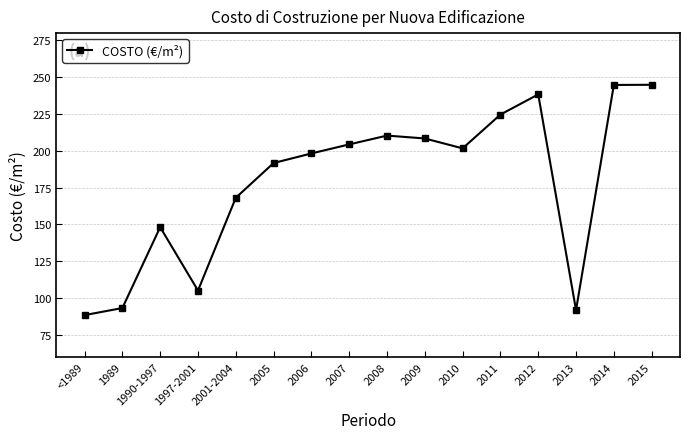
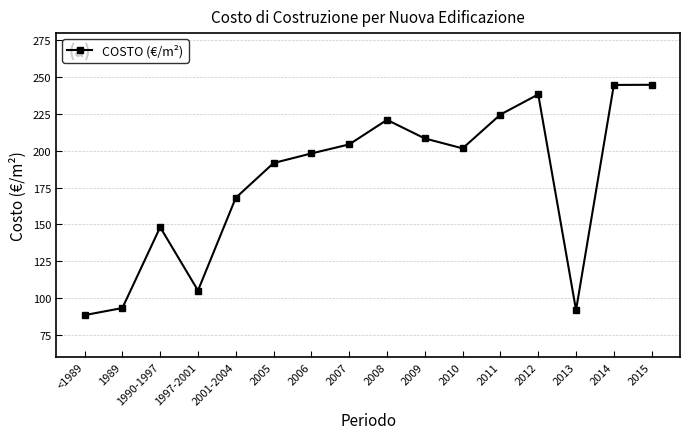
  {
    "<1989": 88,
    "1989": 93,
    "1990-1997": 148,
    "1997-2001": 105,
    "2001-2004": 168,
    "2005": 192,
    "2006": 198,
    "2007": 204,
-   "2008": 210,
+   "2008": 221,
    "2009": 208,
    "2010": 202,
    "2011": 225,
    "2012": 238,
    "2013": 92,
    "2014": 245,
    "2015": 245
  }
